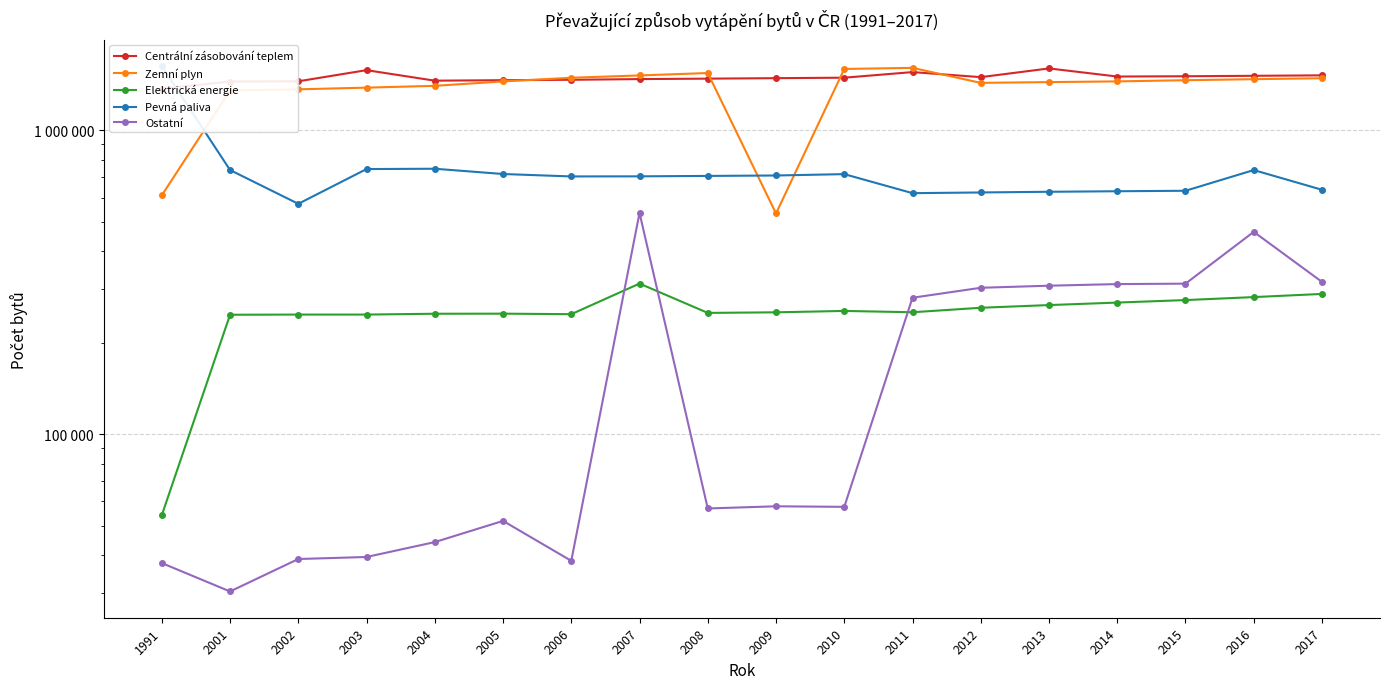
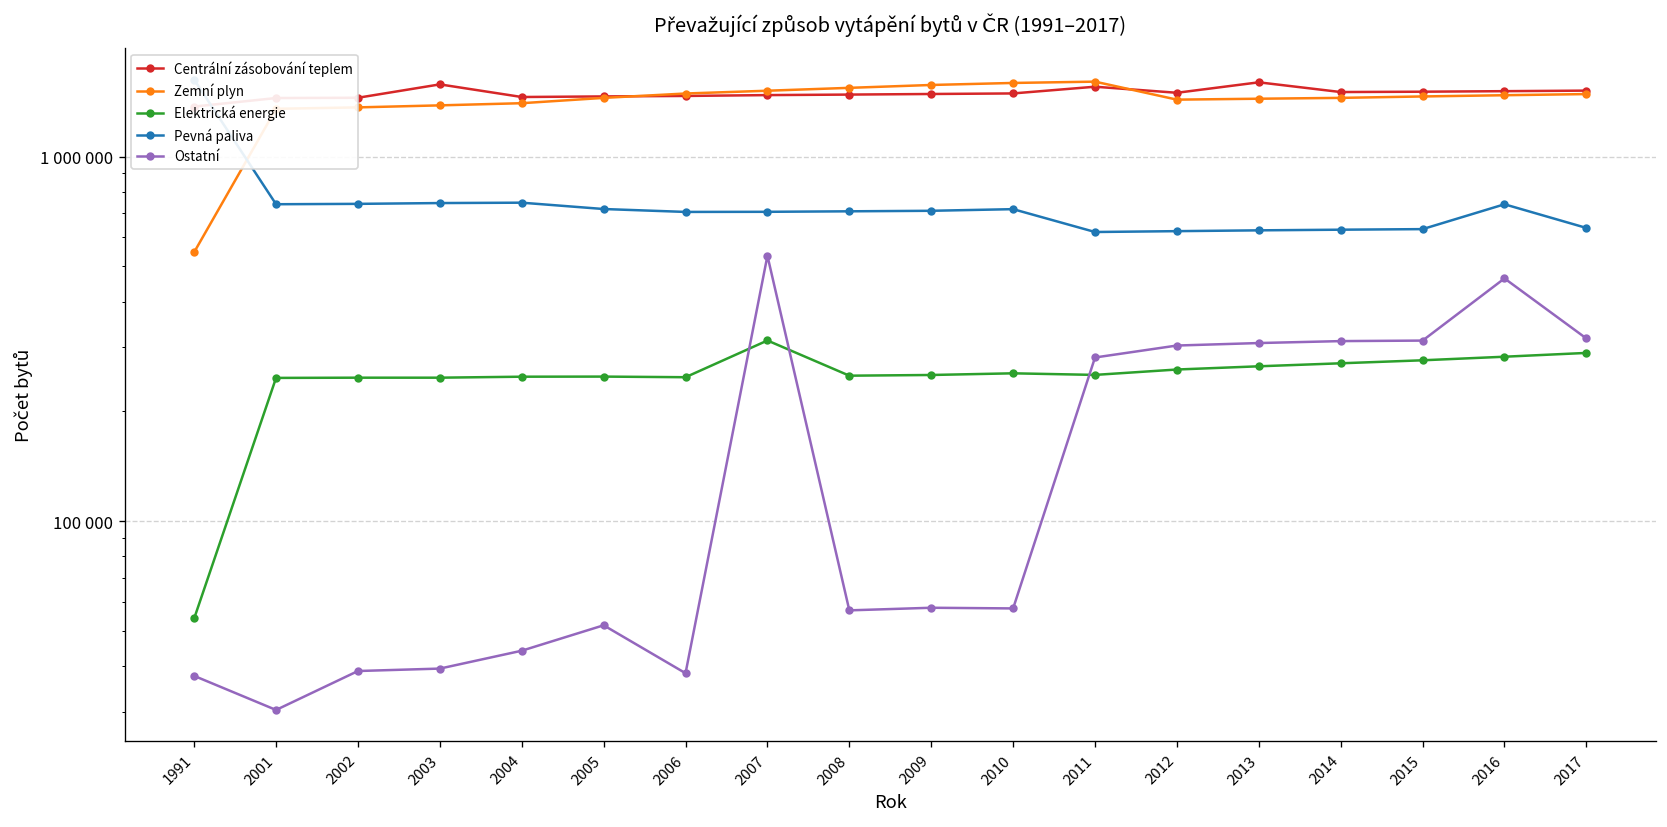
  {
    "Centrální zásobování teplem": {
      "2002": 1400000,
      "2003": 1600000,
      "2004": 1500000,
      "2007": 1500000,
      "2008": 1500000,
      "2009": 1500000,
      "2010": 1500000,
      "2011": 1600000,
      "2012": 1500000,
      "2013": 1600000,
      "2014": 1500000,
      "2015": 1500000,
      "2016": 1500000,
      "2017": 1500000
    },
    "Zemní plyn": {
-     "1991": 610000,
+     "1991": 550000,
      "2002": 1400000,
      "2003": 1400000,
      "2004": 1400000,
      "2007": 1500000,
      "2008": 1500000,
-     "2009": 530000,
+     "2009": 1600000,
      "2010": 1600000,
      "2011": 1600000,
      "2012": 1400000,
      "2013": 1400000,
      "2014": 1400000,
      "2015": 1500000,
      "2016": 1500000,
      "2017": 1500000
    },
    "Elektrická energie": {
      "1991": 54000,
      "2001": 250000,
      "2002": 250000,
      "2003": 250000,
      "2004": 250000,
      "2005": 250000,
      "2006": 250000,
      "2007": 310000,
      "2008": 250000,
      "2009": 250000,
      "2010": 250000,
      "2011": 250000,
      "2012": 260000,
      "2013": 270000,
      "2014": 270000,
      "2015": 280000,
      "2016": 280000,
      "2017": 290000
    },
    "Pevná paliva": {
      "2001": 740000,
-     "2002": 570000,
+     "2002": 740000,
      "2003": 750000,
      "2004": 750000,
      "2005": 720000,
      "2006": 700000,
      "2007": 710000,
      "2008": 710000,
      "2009": 710000,
      "2010": 720000,
      "2011": 620000,
      "2012": 620000,
      "2013": 630000,
      "2014": 630000,
      "2015": 630000,
      "2016": 740000,
      "2017": 640000
    },
    "Ostatní": {
      "1991": 38000,
      "2001": 30000,
      "2002": 39000,
      "2003": 39000,
      "2004": 44000,
      "2005": 52000,
      "2006": 38000,
      "2007": 530000,
      "2008": 57000,
      "2009": 58000,
      "2010": 58000,
      "2011": 280000,
      "2012": 300000,
      "2013": 310000,
      "2014": 310000,
      "2015": 310000,
      "2016": 460000,
      "2017": 320000
    }
  }
